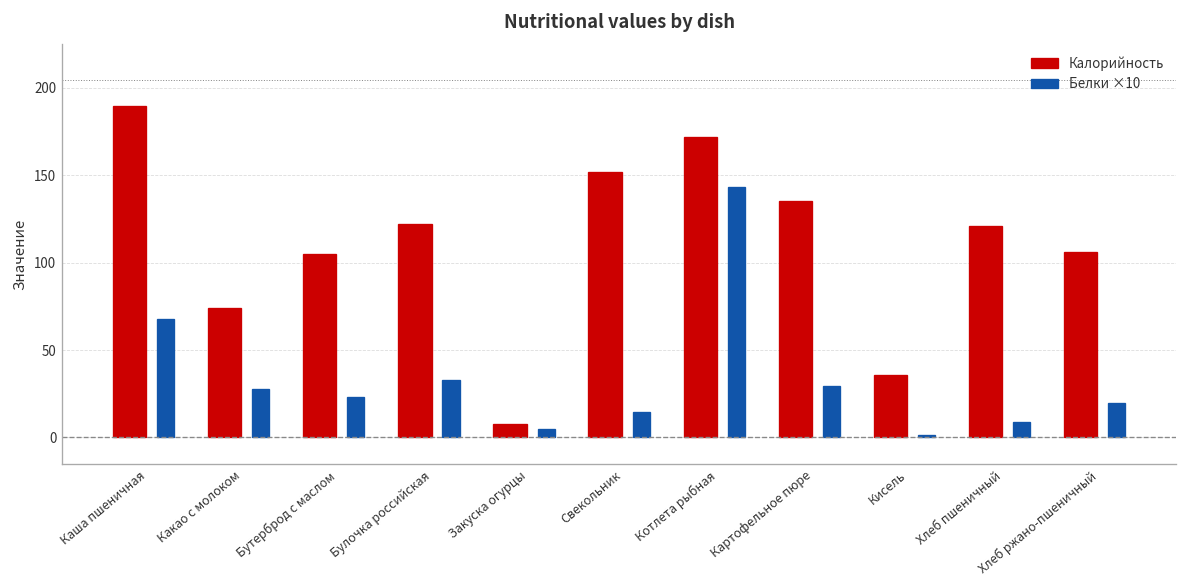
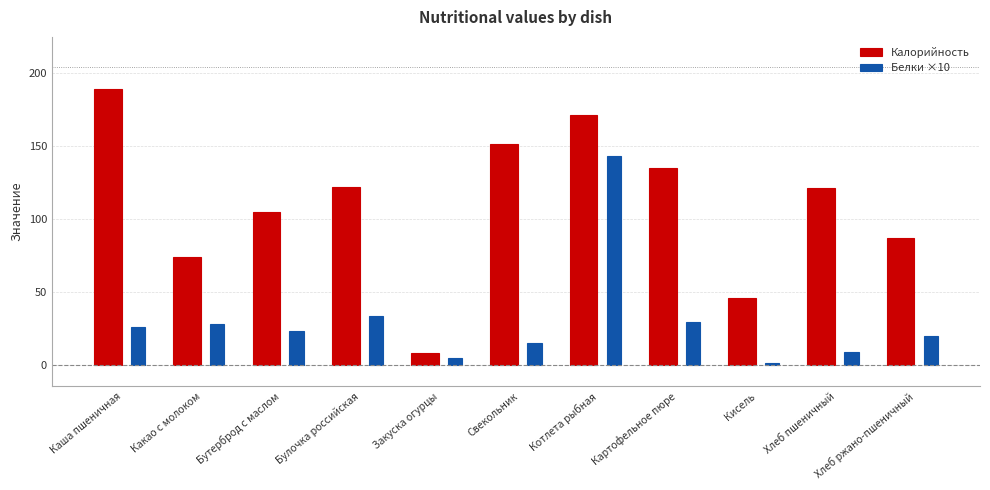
  {
    "Калорийность": {
      "Каша пшеничная": 189,
      "Какао с молоком": 74,
      "Бутерброд с маслом": 105,
      "Булочка российская": 122,
      "Закуска огурцы": 8,
      "Свекольник": 152,
      "Котлета рыбная": 172,
      "Картофельное пюре": 135,
-     "Кисель": 36,
+     "Кисель": 45,
      "Хлеб пшеничный": 121,
-     "Хлеб ржано-пшеничный": 106
+     "Хлеб ржано-пшеничный": 87
    },
    "Белки ×10": {
-     "Каша пшеничная": 68,
+     "Каша пшеничная": 26,
      "Какао с молоком": 28,
      "Бутерброд с маслом": 23,
      "Булочка российская": 33,
      "Закуска огурцы": 5,
      "Свекольник": 15,
      "Котлета рыбная": 144,
      "Картофельное пюре": 29,
      "Хлеб пшеничный": 9,
      "Хлеб ржано-пшеничный": 20
    }
  }
